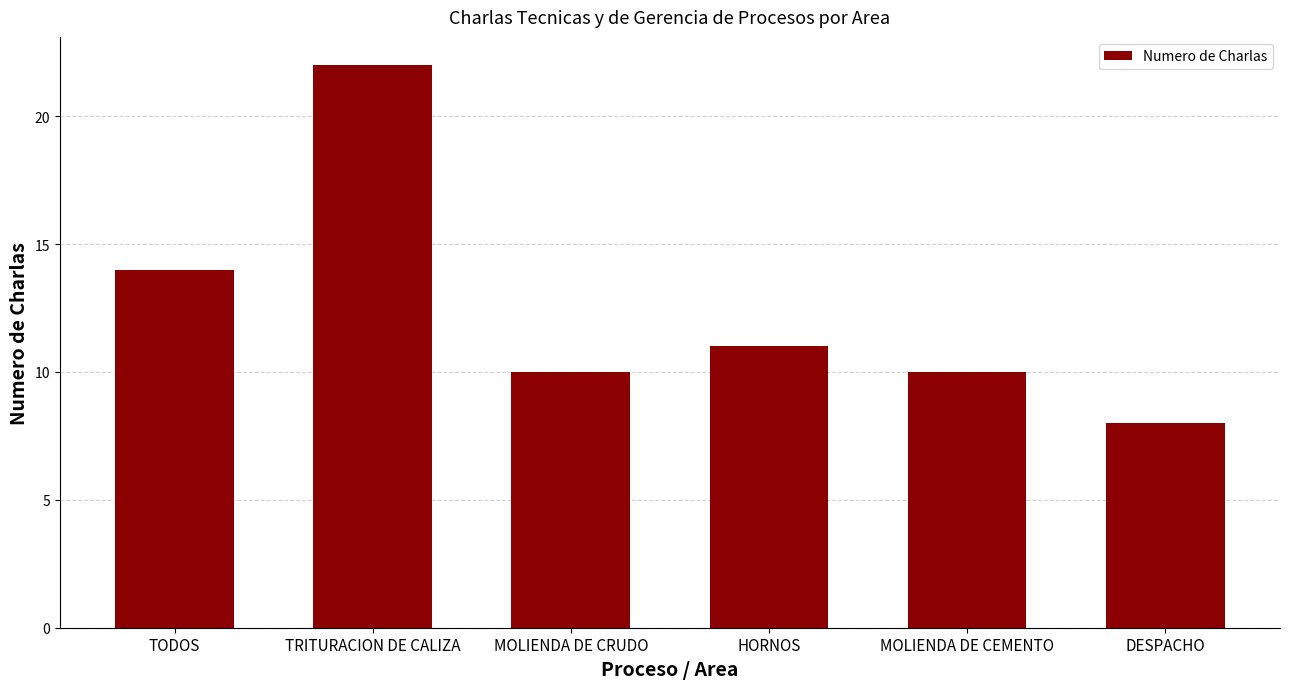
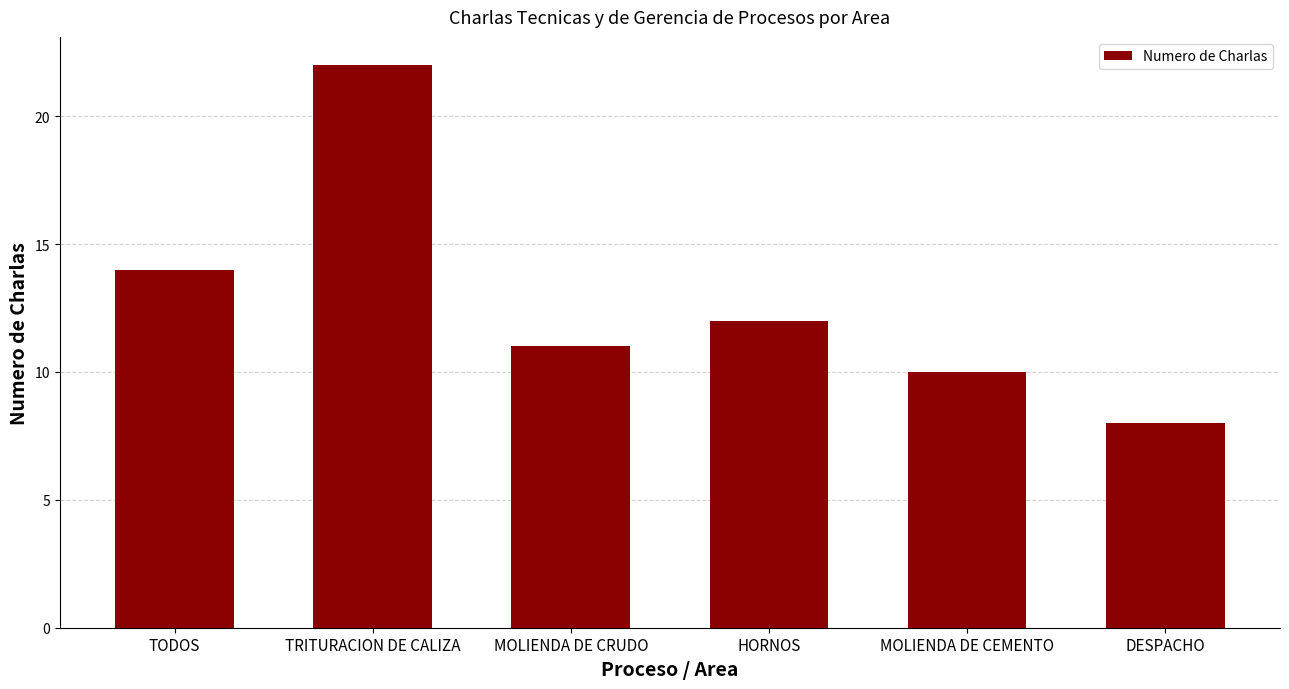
  {
    "TODOS": 14,
    "TRITURACION DE CALIZA": 22,
-   "MOLIENDA DE CRUDO": 10,
-   "HORNOS": 11,
+   "MOLIENDA DE CRUDO": 11,
+   "HORNOS": 12,
    "MOLIENDA DE CEMENTO": 10,
    "DESPACHO": 8
  }
